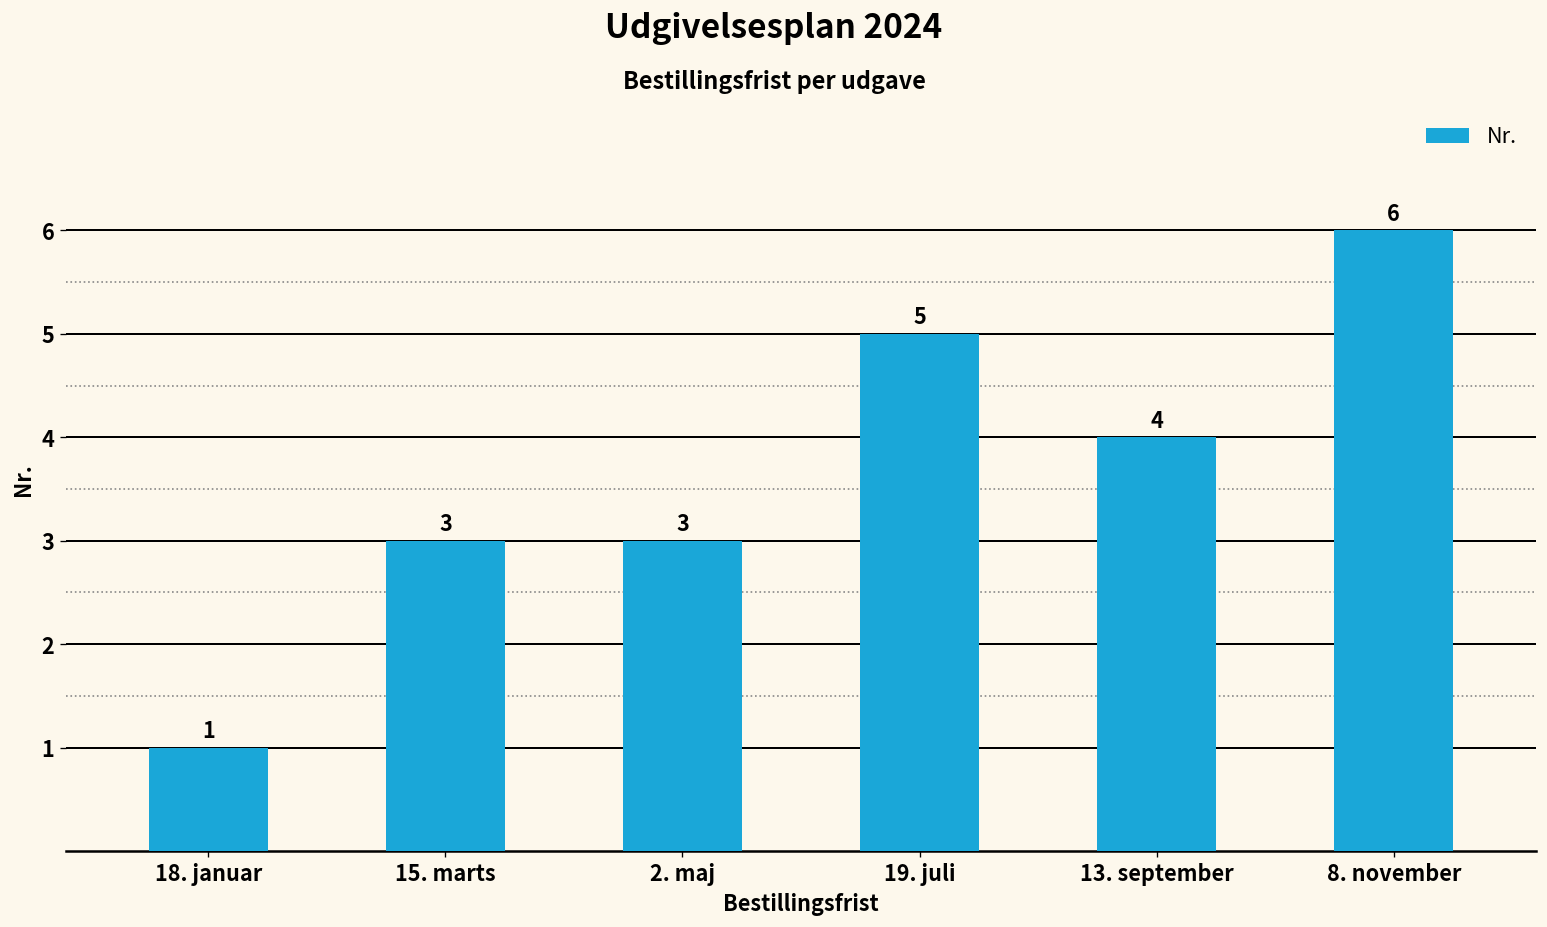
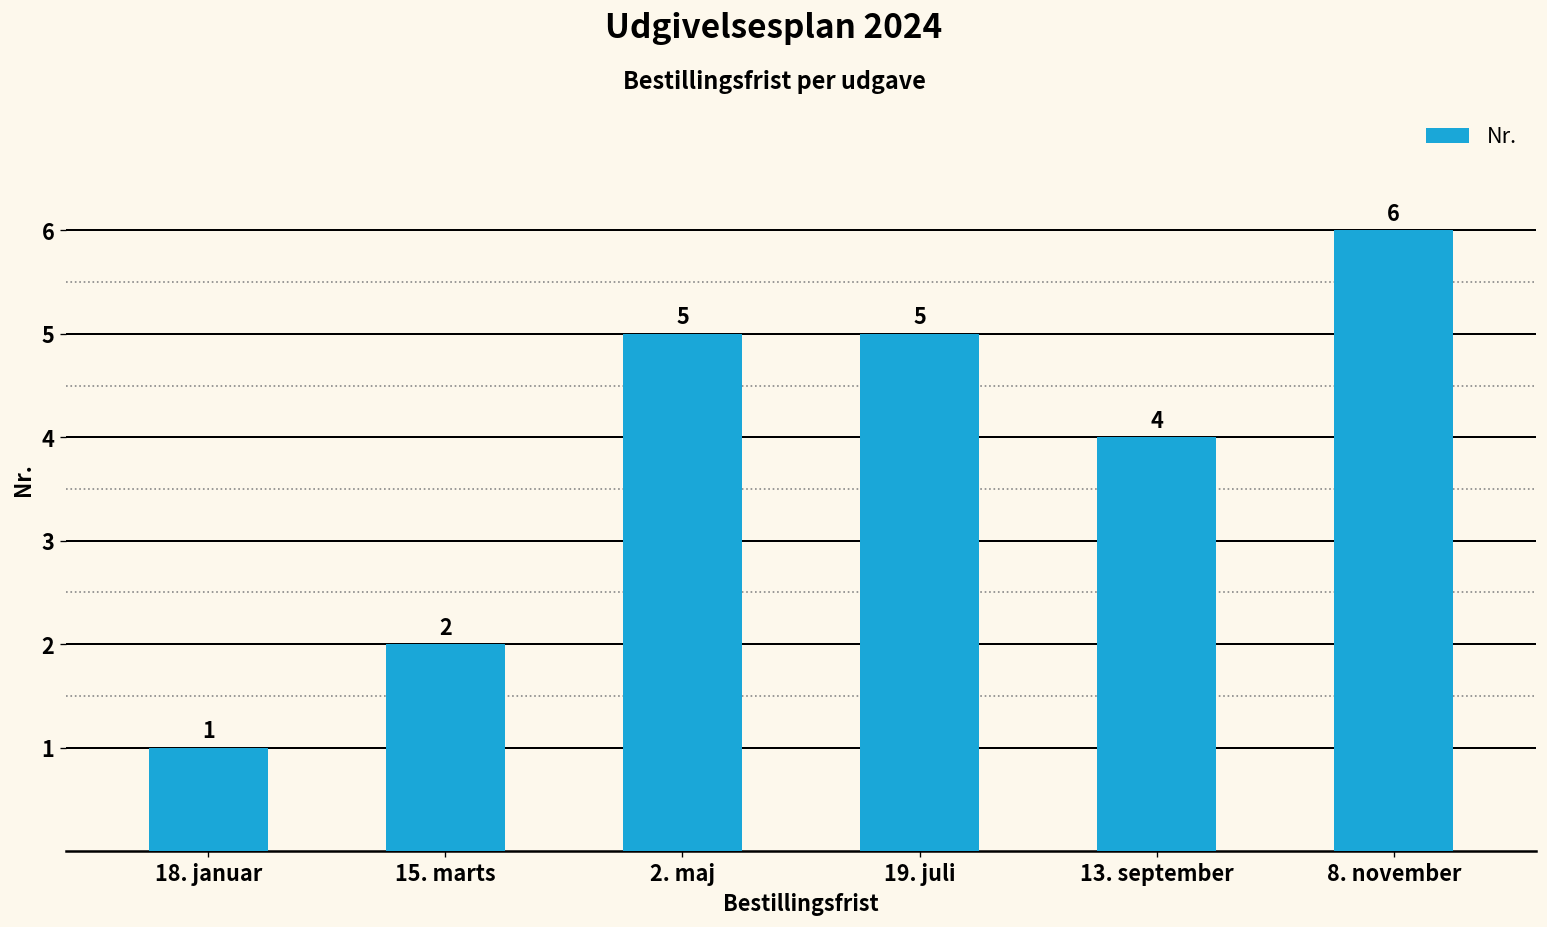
  {
    "18. januar": 1,
-   "15. marts": 3,
-   "2. maj": 3,
+   "15. marts": 2,
+   "2. maj": 5,
    "19. juli": 5,
    "13. september": 4,
    "8. november": 6
  }
